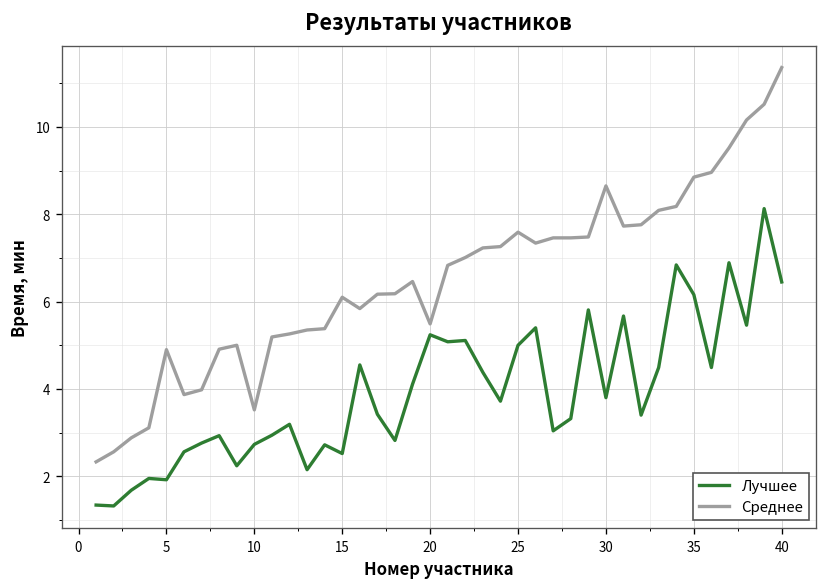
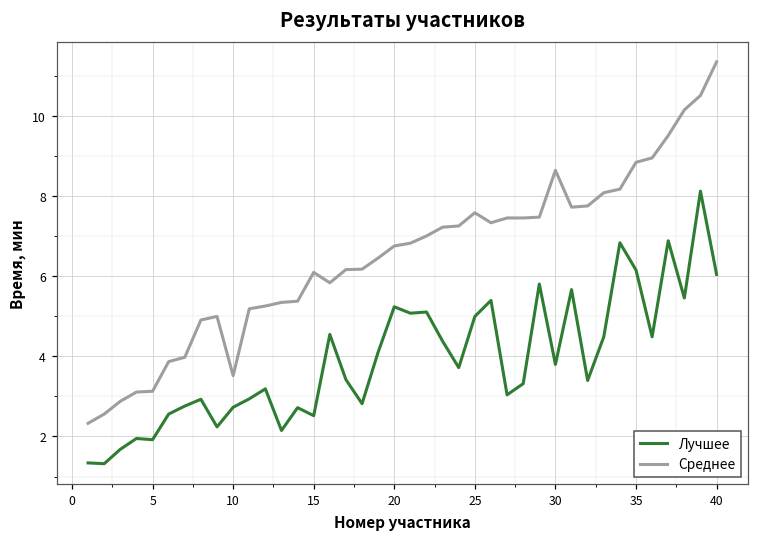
  {
    "Лучшее": {
      "5": 1.9,
      "10": 2.7,
      "15": 2.5,
      "20": 5.2,
      "25": 5.0,
      "30": 3.8,
      "35": 6.2,
-     "40": 6.5
+     "40": 6.1
    },
    "Среднее": {
-     "5": 4.9,
+     "5": 3.1,
      "10": 3.5,
      "15": 6.1,
-     "20": 5.5,
+     "20": 6.8,
      "25": 7.6,
      "30": 8.7,
      "35": 8.9,
      "40": 11.4
    }
  }
